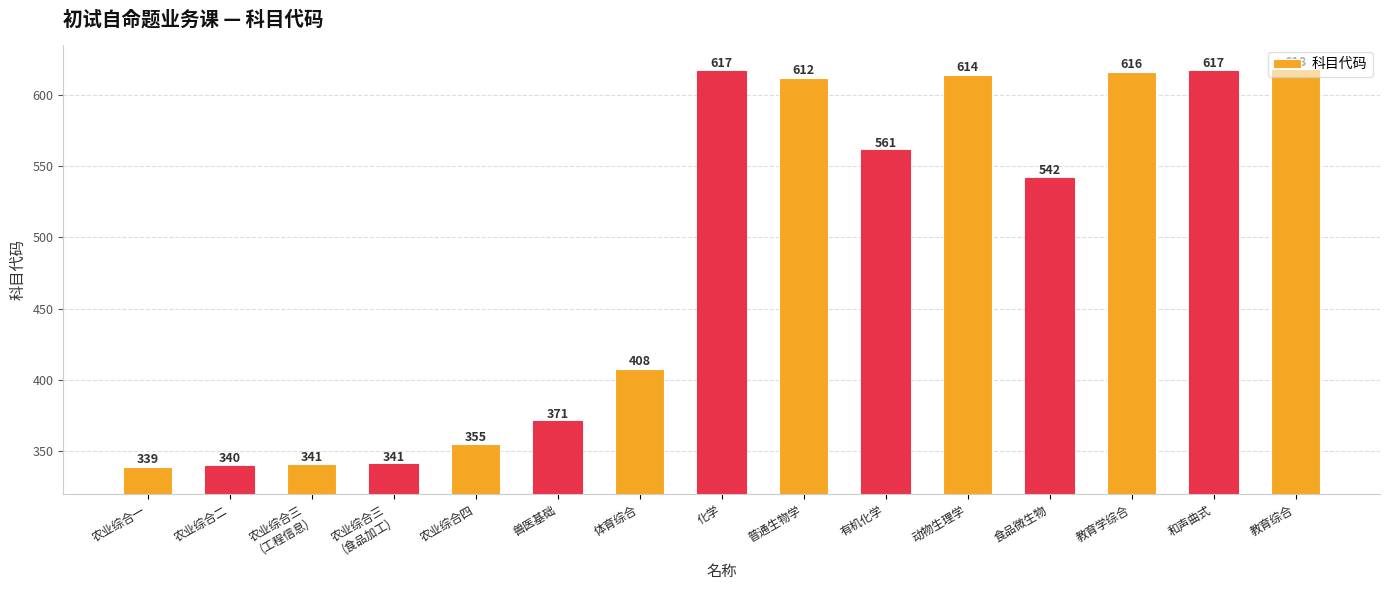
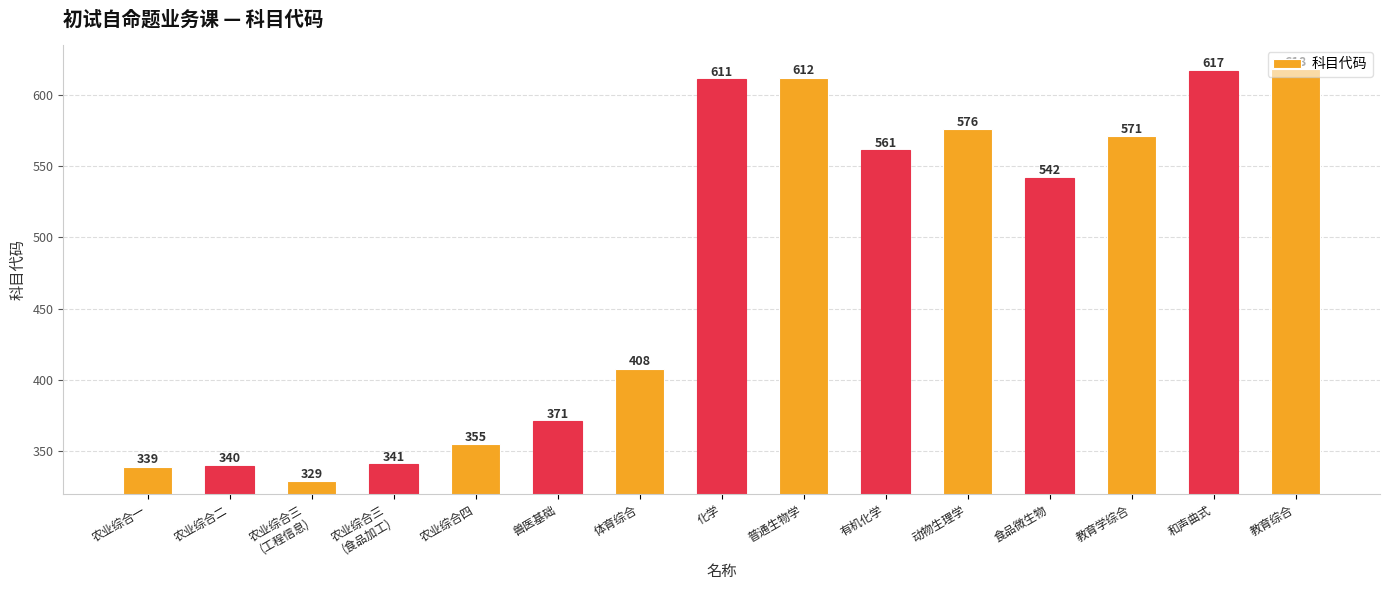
  {
    "农业综合一": 339,
    "农业综合二": 340,
-   "农业综合三 (工程信息)": 341,
+   "农业综合三 (工程信息)": 329,
    "农业综合三 (食品加工)": 341,
    "农业综合四": 355,
    "兽医基础": 371,
    "体育综合": 408,
-   "化学": 617,
+   "化学": 611,
    "普通生物学": 612,
    "有机化学": 561,
-   "动物生理学": 614,
+   "动物生理学": 576,
    "食品微生物": 542,
-   "教育学综合": 616,
+   "教育学综合": 571,
    "和声曲式": 617
  }
